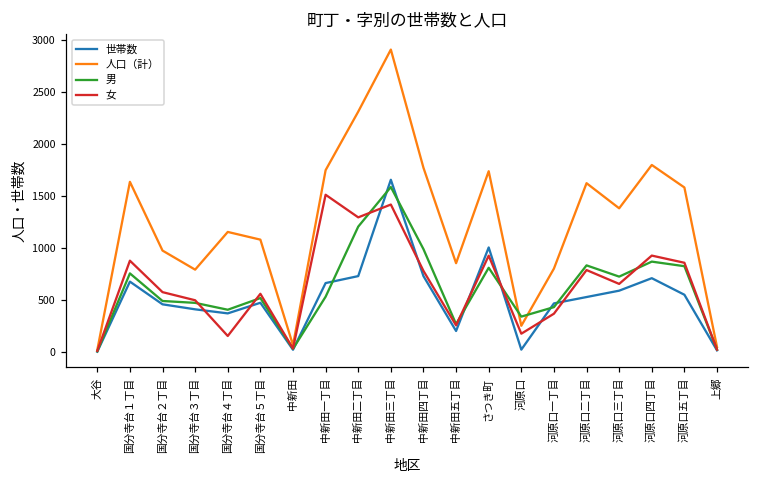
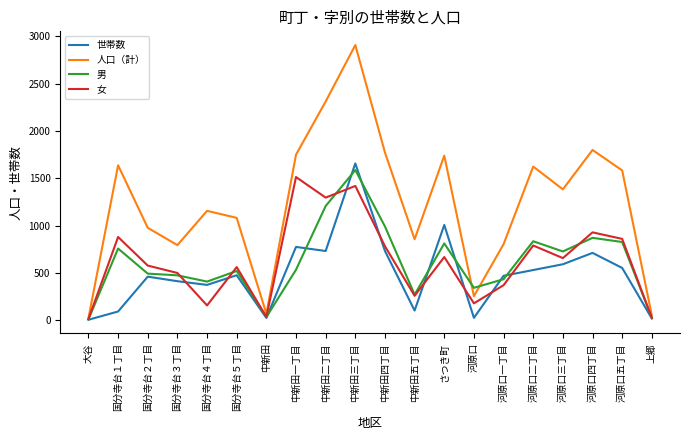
  {
    "世帯数": {
-     "国分寺台１丁目": 700,
+     "国分寺台１丁目": 100,
      "国分寺台２丁目": 500,
      "国分寺台３丁目": 400,
      "国分寺台４丁目": 400,
      "国分寺台５丁目": 500,
-     "中新田一丁目": 700,
+     "中新田一丁目": 800,
      "中新田二丁目": 700,
      "中新田三丁目": 1700,
      "中新田四丁目": 700,
-     "中新田五丁目": 200,
+     "中新田五丁目": 100,
      "さつき町": 1000,
      "河原口": 0,
      "河原口一丁目": 500,
      "河原口二丁目": 500,
      "河原口三丁目": 600,
      "河原口四丁目": 700,
      "河原口五丁目": 600
    },
    "人口（計）": {
      "国分寺台１丁目": 1600,
      "国分寺台２丁目": 1000,
      "国分寺台３丁目": 800,
      "国分寺台４丁目": 1200,
      "国分寺台５丁目": 1100,
      "中新田": 100,
      "中新田一丁目": 1700,
      "中新田二丁目": 2300,
      "中新田三丁目": 2900,
      "中新田四丁目": 1800,
      "中新田五丁目": 900,
      "さつき町": 1700,
      "河原口": 300,
      "河原口一丁目": 800,
      "河原口二丁目": 1600,
      "河原口三丁目": 1400,
      "河原口四丁目": 1800,
      "河原口五丁目": 1600
    },
    "男": {
      "国分寺台１丁目": 800,
      "国分寺台２丁目": 500,
      "国分寺台４丁目": 400,
      "国分寺台５丁目": 500,
      "中新田一丁目": 500,
      "中新田二丁目": 1200,
      "中新田三丁目": 1600,
      "中新田四丁目": 1000,
      "さつき町": 800,
      "河原口": 300,
      "河原口一丁目": 400,
      "河原口二丁目": 800,
      "河原口三丁目": 700,
      "河原口四丁目": 900,
      "河原口五丁目": 800
    },
    "女": {
      "国分寺台１丁目": 900,
      "国分寺台２丁目": 600,
      "国分寺台４丁目": 200,
      "国分寺台５丁目": 600,
      "中新田一丁目": 1500,
      "中新田二丁目": 1300,
      "中新田三丁目": 1400,
      "中新田四丁目": 800,
-     "さつき町": 900,
+     "さつき町": 700,
      "河原口": 200,
      "河原口一丁目": 400,
      "河原口二丁目": 800,
      "河原口三丁目": 700,
      "河原口四丁目": 900,
      "河原口五丁目": 900
    }
  }
